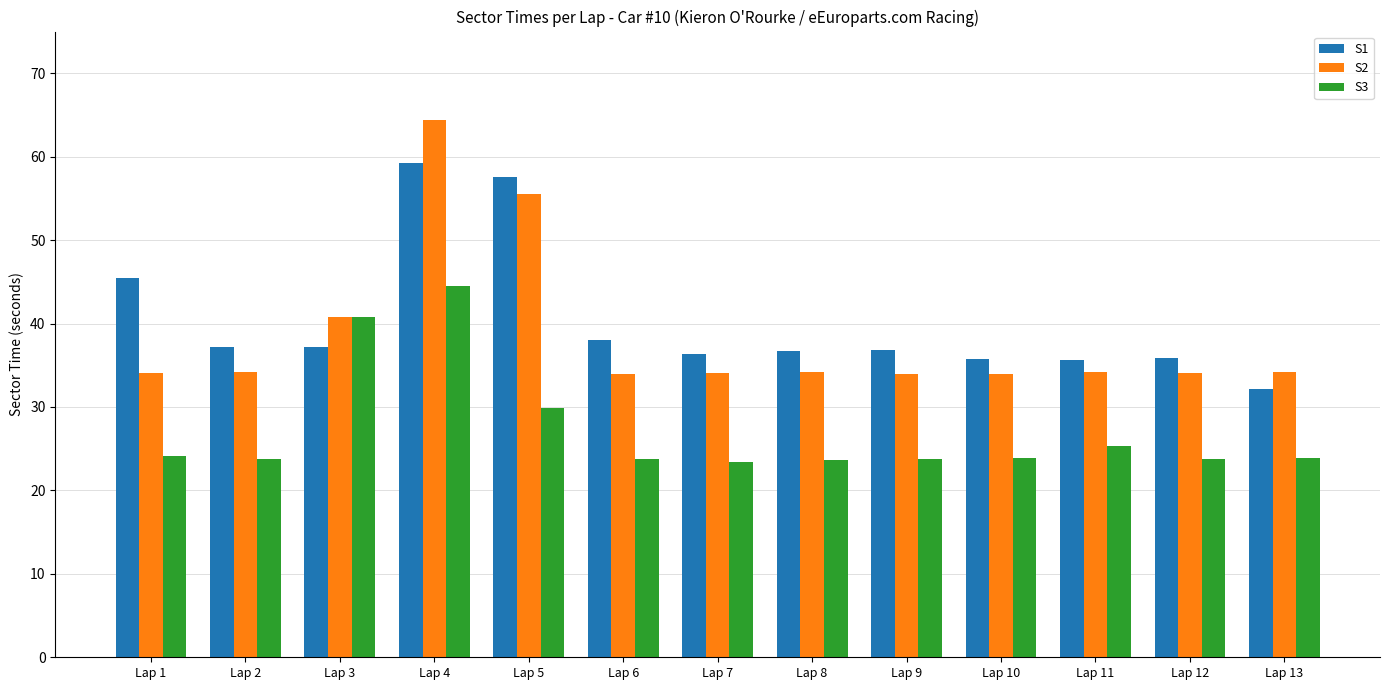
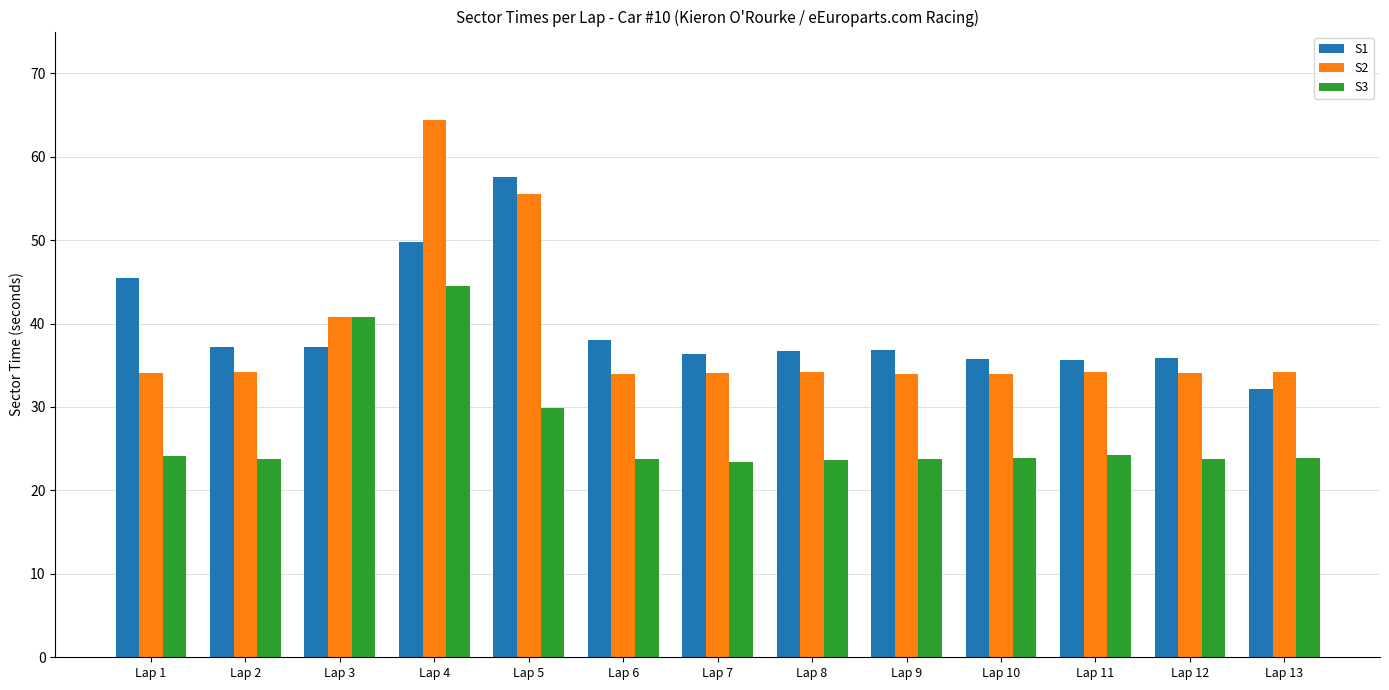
  {
    "S1": {
      "Lap 1": 45,
      "Lap 2": 37,
      "Lap 3": 37,
-     "Lap 4": 59,
+     "Lap 4": 50,
      "Lap 5": 58,
      "Lap 6": 38,
      "Lap 7": 36,
      "Lap 8": 37,
      "Lap 9": 37,
      "Lap 10": 36,
      "Lap 11": 36,
      "Lap 12": 36,
      "Lap 13": 32
    },
    "S2": {
      "Lap 1": 34,
      "Lap 2": 34,
      "Lap 3": 41,
      "Lap 4": 64,
      "Lap 5": 55,
      "Lap 6": 34,
      "Lap 7": 34,
      "Lap 8": 34,
      "Lap 9": 34,
      "Lap 10": 34,
      "Lap 11": 34,
      "Lap 12": 34,
      "Lap 13": 34
    },
    "S3": {
      "Lap 1": 24,
      "Lap 2": 24,
      "Lap 3": 41,
      "Lap 4": 45,
      "Lap 5": 30,
      "Lap 6": 24,
      "Lap 7": 23,
      "Lap 8": 24,
      "Lap 9": 24,
      "Lap 10": 24,
-     "Lap 11": 25,
+     "Lap 11": 24,
      "Lap 12": 24,
      "Lap 13": 24
    }
  }
